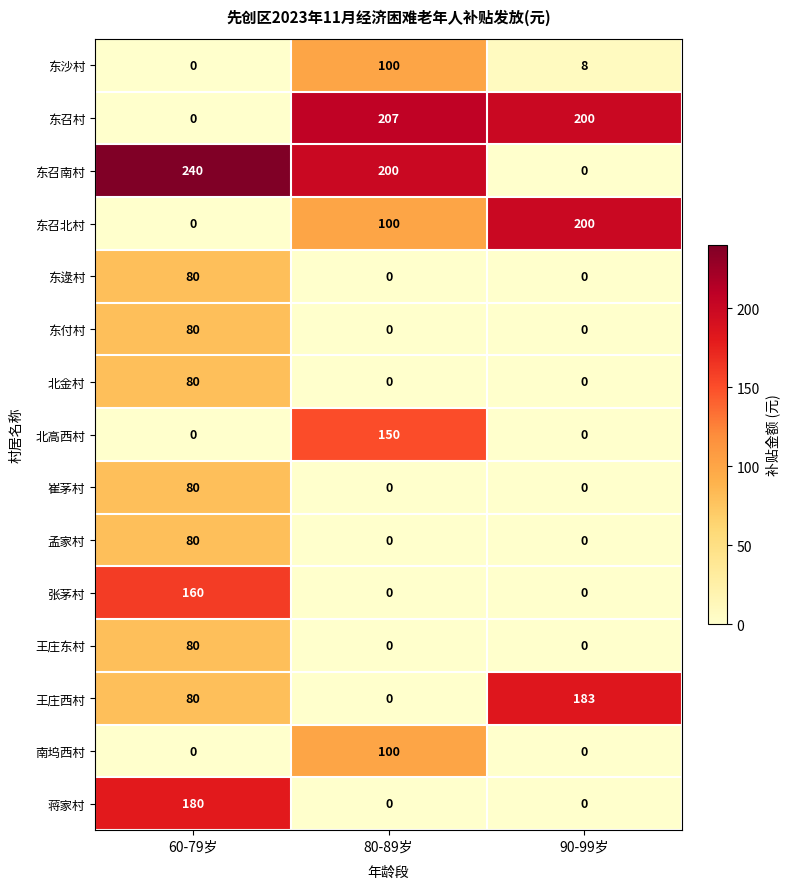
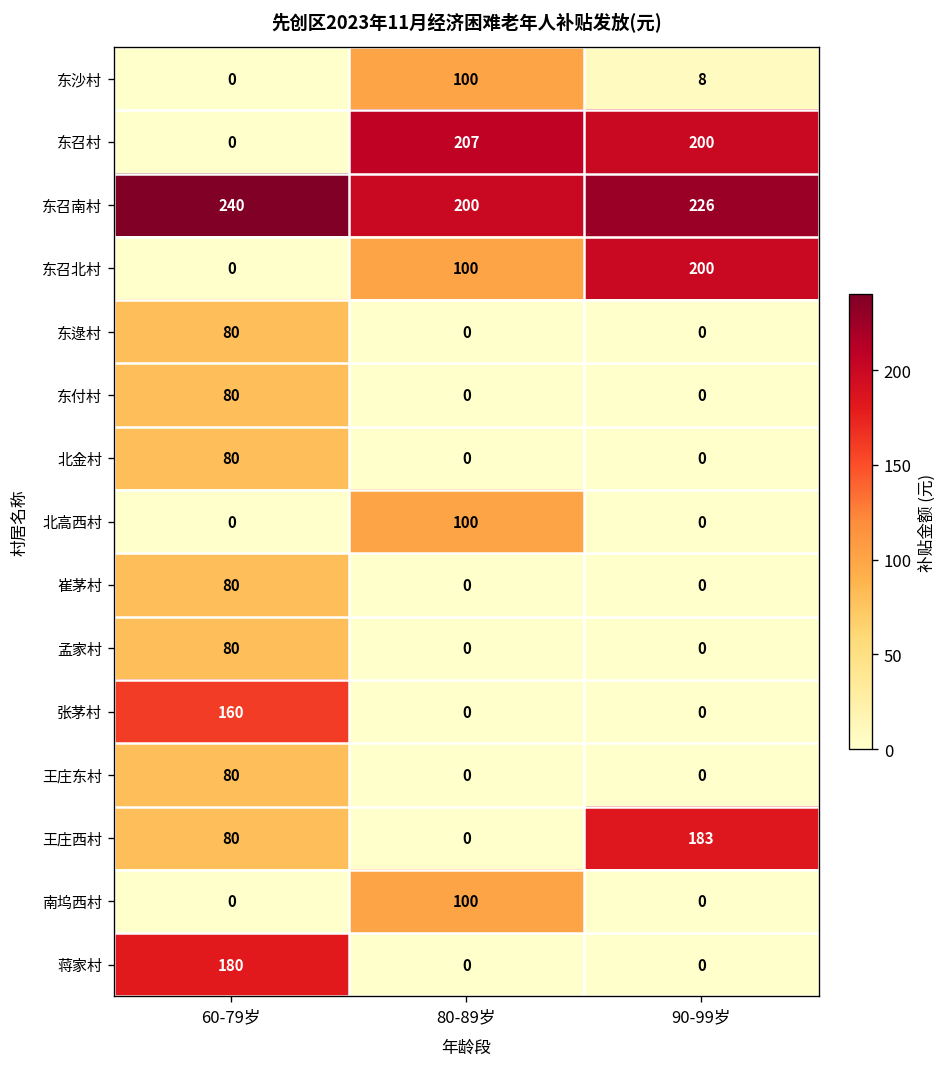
  {
    "东沙村": {
      "60-79岁": 0,
      "80-89岁": 100,
      "90-99岁": 8
    },
    "东召村": {
      "60-79岁": 0,
      "80-89岁": 207,
      "90-99岁": 200
    },
    "东召南村": {
      "60-79岁": 240,
      "80-89岁": 200,
-     "90-99岁": 0
+     "90-99岁": 226
    },
    "东召北村": {
      "60-79岁": 0,
      "80-89岁": 100,
      "90-99岁": 200
    },
    "东逯村": {
      "60-79岁": 80,
      "80-89岁": 0,
      "90-99岁": 0
    },
    "东付村": {
      "60-79岁": 80,
      "80-89岁": 0,
      "90-99岁": 0
    },
    "北金村": {
      "60-79岁": 80,
      "80-89岁": 0,
      "90-99岁": 0
    },
    "北高西村": {
      "60-79岁": 0,
-     "80-89岁": 150,
+     "80-89岁": 100,
      "90-99岁": 0
    },
    "崔茅村": {
      "60-79岁": 80,
      "80-89岁": 0,
      "90-99岁": 0
    },
    "孟家村": {
      "60-79岁": 80,
      "80-89岁": 0,
      "90-99岁": 0
    },
    "张茅村": {
      "60-79岁": 160,
      "80-89岁": 0,
      "90-99岁": 0
    },
    "王庄东村": {
      "60-79岁": 80,
      "80-89岁": 0,
      "90-99岁": 0
    },
    "王庄西村": {
      "60-79岁": 80,
      "80-89岁": 0,
      "90-99岁": 183
    },
    "南坞西村": {
      "60-79岁": 0,
      "80-89岁": 100,
      "90-99岁": 0
    },
    "蒋家村": {
      "60-79岁": 180,
      "80-89岁": 0,
      "90-99岁": 0
    }
  }
